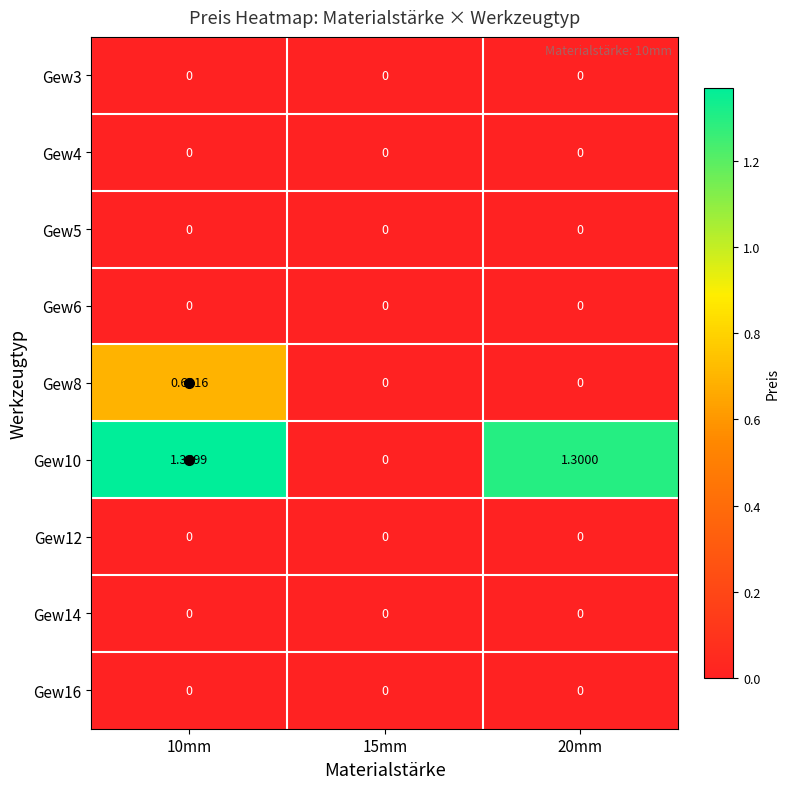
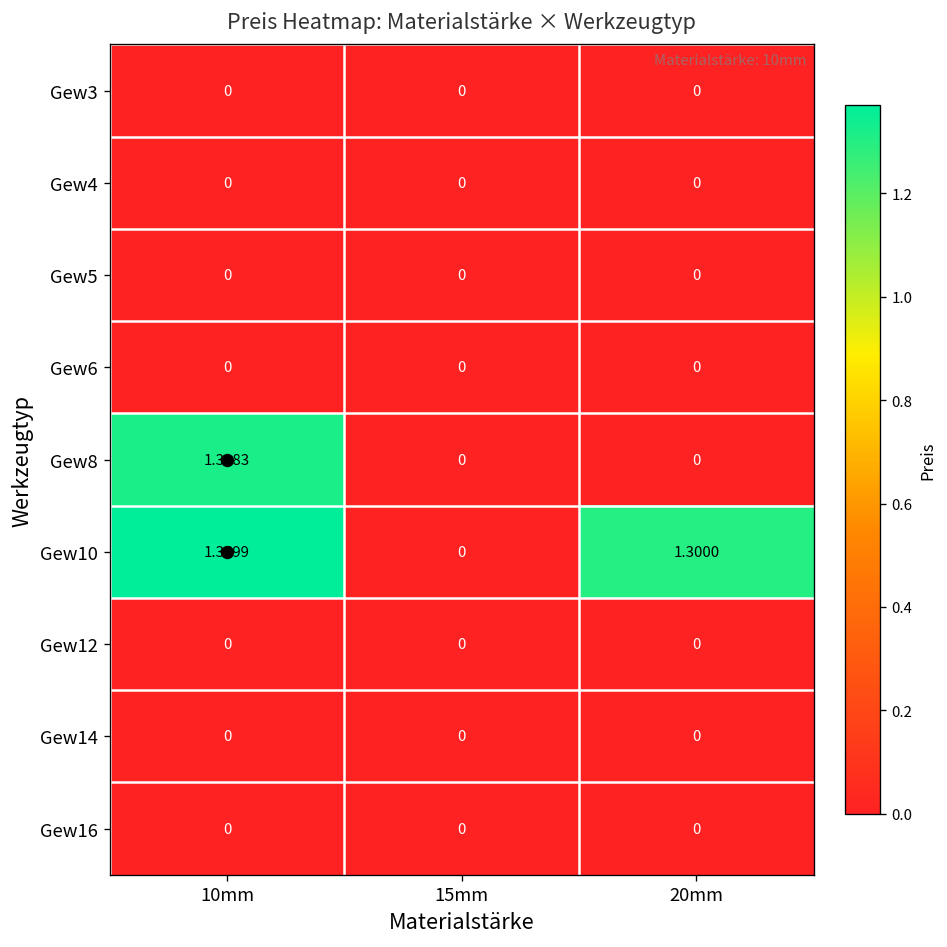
  {
    "Gew3": {
      "10mm": 0,
      "15mm": 0
    },
    "Gew4": {
      "10mm": 0,
      "15mm": 0,
      "20mm": 0
    },
    "Gew5": {
      "10mm": 0,
      "15mm": 0,
      "20mm": 0
    },
    "Gew6": {
      "10mm": 0,
      "15mm": 0,
      "20mm": 0
    },
    "Gew8": {
-     "10mm": 0.6916,
+     "10mm": 1.3183,
      "15mm": 0,
      "20mm": 0
    },
    "Gew10": {
      "15mm": 0,
      "20mm": 1.3000
    },
    "Gew12": {
      "10mm": 0,
      "15mm": 0,
      "20mm": 0
    },
    "Gew14": {
      "10mm": 0,
      "15mm": 0,
      "20mm": 0
    },
    "Gew16": {
      "10mm": 0,
      "15mm": 0,
      "20mm": 0
    }
  }
